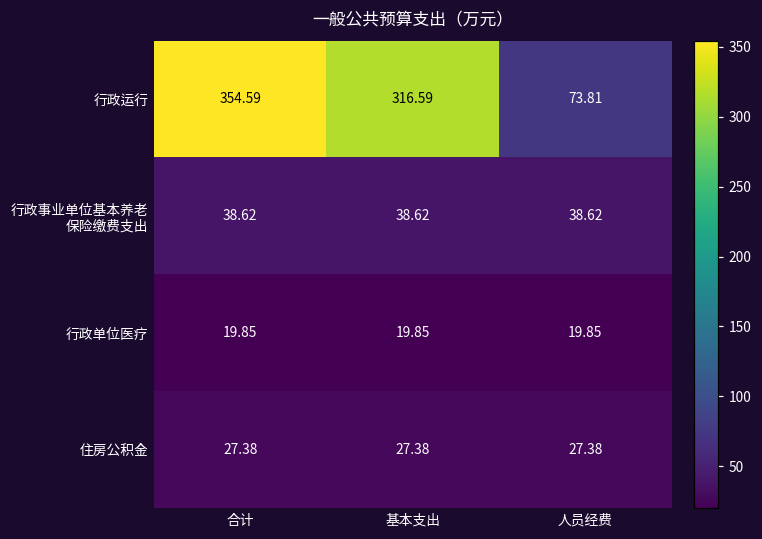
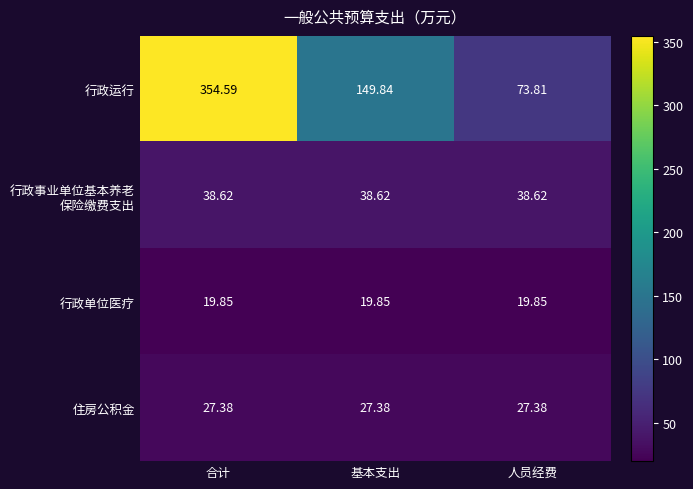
  {
    "行政运行": {
      "合计": 354.59,
-     "基本支出": 316.59,
+     "基本支出": 149.84,
      "人员经费": 73.81
    },
    "行政事业单位基本养老 保险缴费支出": {
      "合计": 38.62,
      "基本支出": 38.62,
      "人员经费": 38.62
    },
    "行政单位医疗": {
      "合计": 19.85,
      "基本支出": 19.85,
      "人员经费": 19.85
    },
    "住房公积金": {
      "合计": 27.38,
      "基本支出": 27.38,
      "人员经费": 27.38
    }
  }
